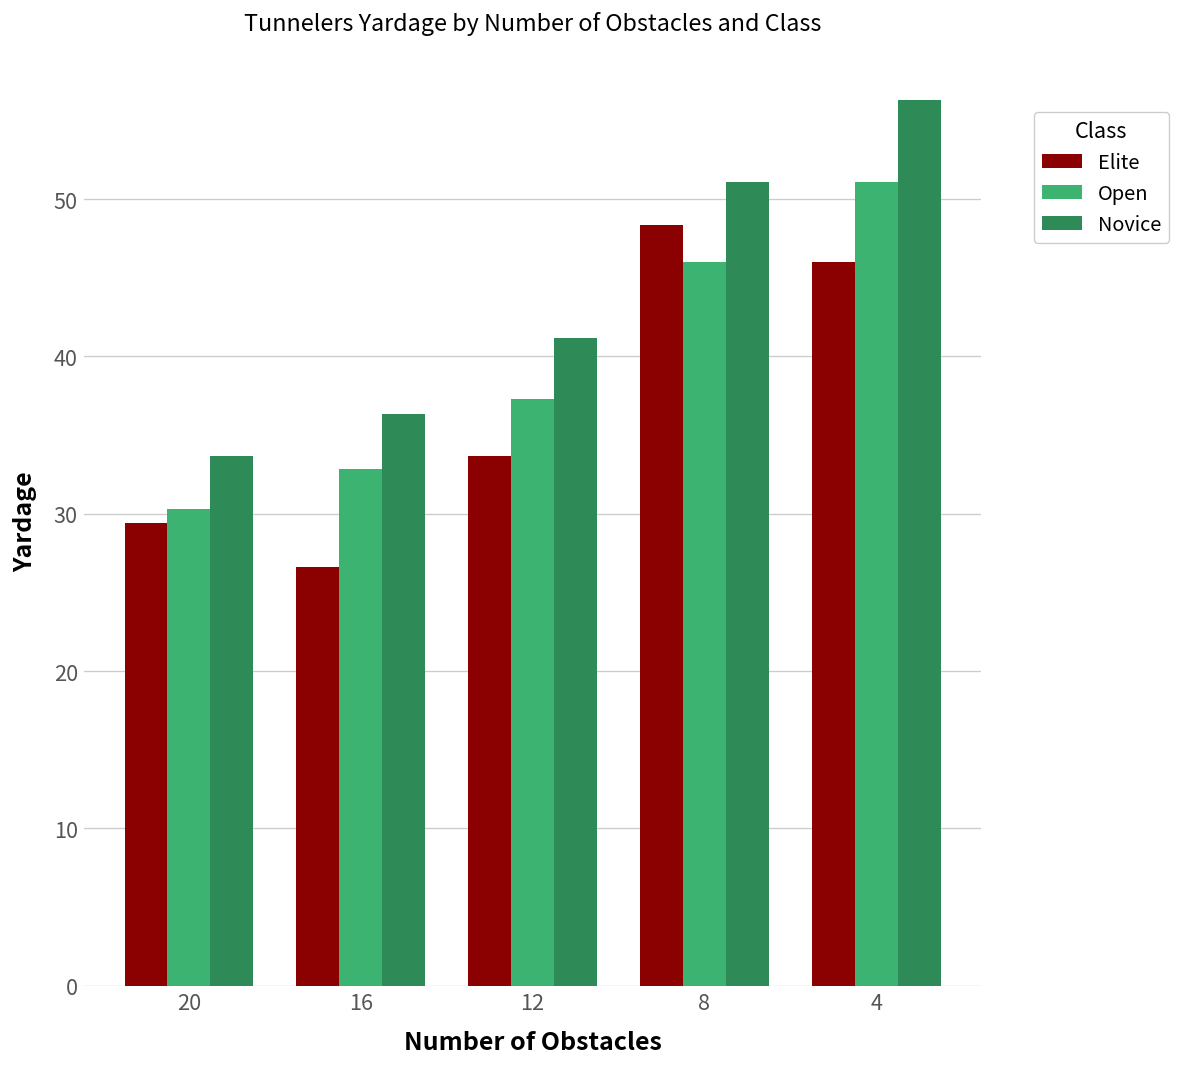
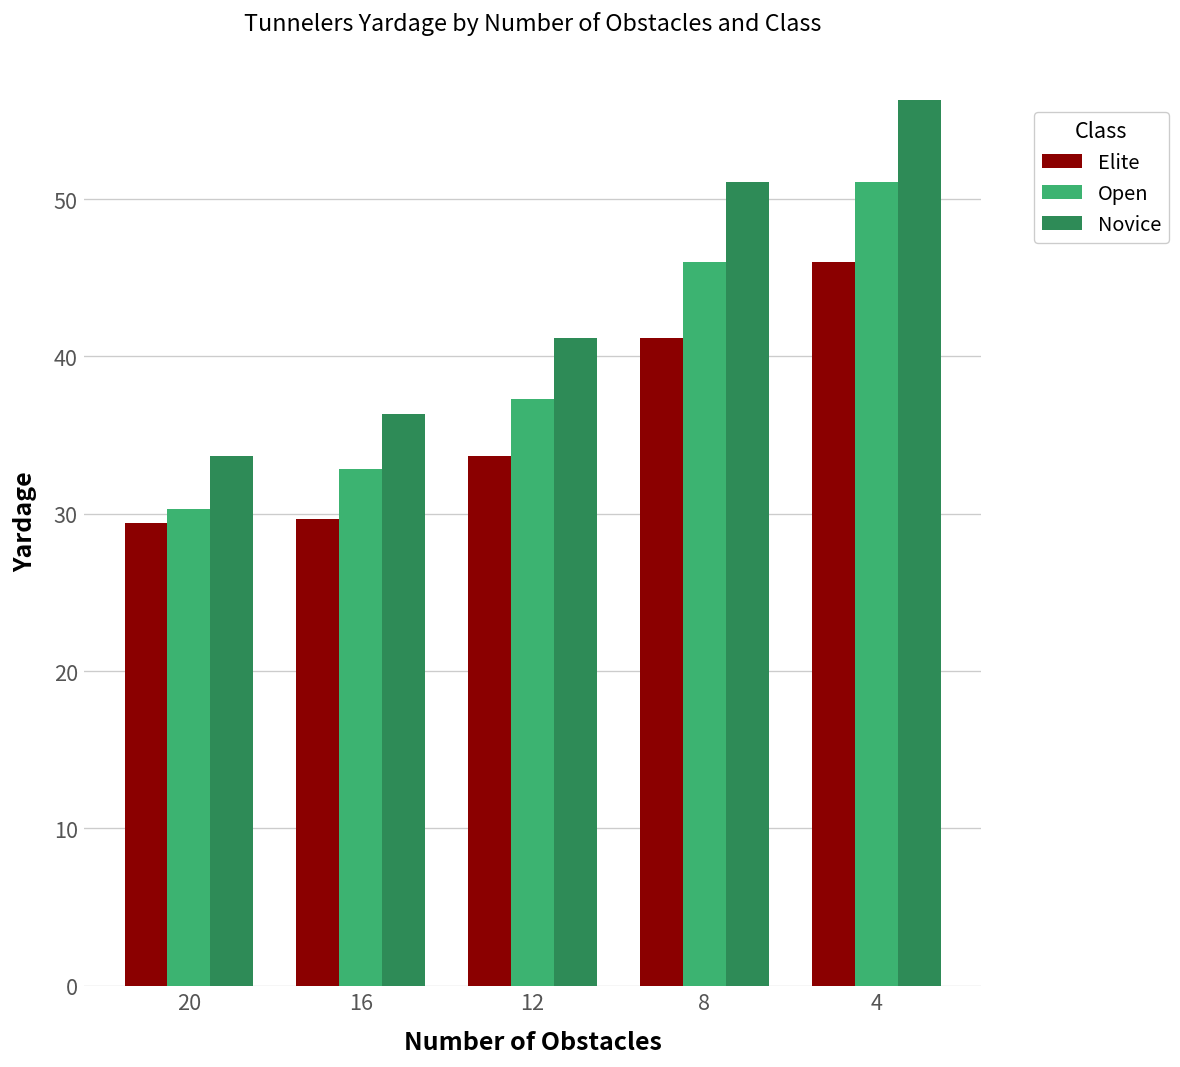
  {
    "Elite": {
      "20": 29.4,
-     "16": 26.6,
+     "16": 29.7,
      "12": 33.7,
-     "8": 48.3,
+     "8": 41.2,
      "4": 46.0
    }
  }
